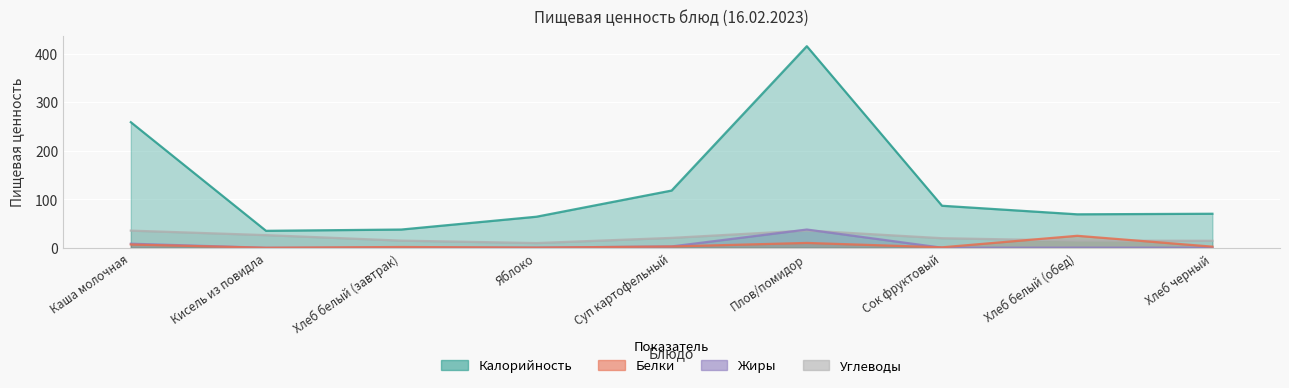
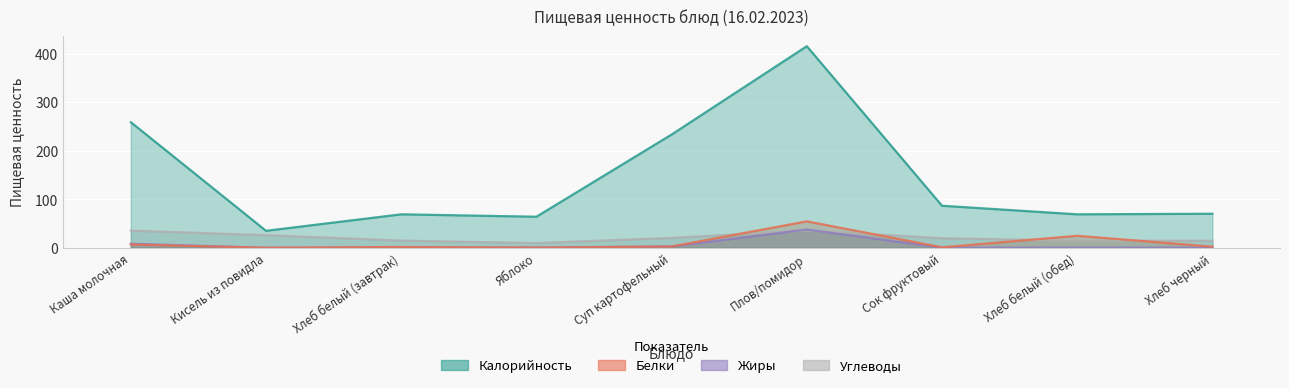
  {
    "Белки": {
-     "Плов/помидор": 10,
+     "Плов/помидор": 50,
      "Хлеб белый (обед)": 20
    },
    "Калорийность": {
      "Каша молочная": 260,
      "Кисель из повидла": 40,
-     "Хлеб белый (завтрак)": 40,
+     "Хлеб белый (завтрак)": 70,
      "Яблоко": 60,
-     "Суп картофельный": 120,
+     "Суп картофельный": 230,
      "Плов/помидор": 420,
      "Сок фруктовый": 90,
      "Хлеб белый (обед)": 70,
      "Хлеб черный": 70
    }
  }
